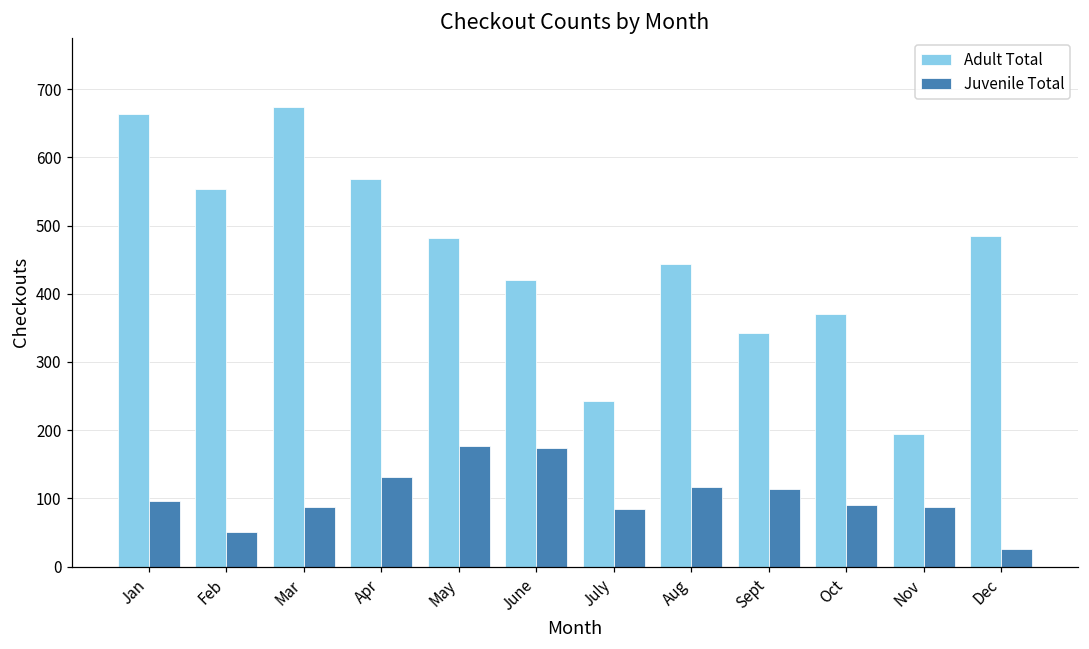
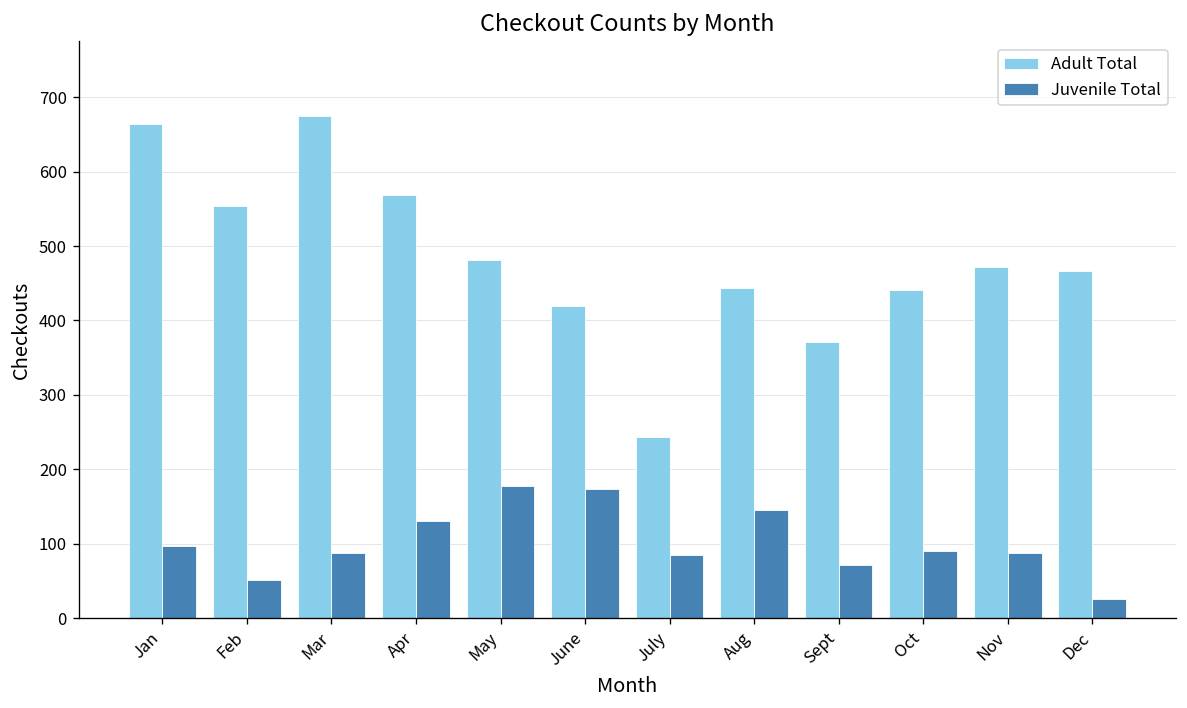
  {
    "Adult Total": {
      "Jan": 660,
      "Feb": 550,
      "Mar": 670,
      "Apr": 570,
      "May": 480,
      "June": 420,
      "July": 240,
      "Aug": 440,
-     "Sept": 340,
-     "Oct": 370,
-     "Nov": 200,
-     "Dec": 480
+     "Sept": 370,
+     "Oct": 440,
+     "Nov": 470,
+     "Dec": 470
    },
    "Juvenile Total": {
      "Jan": 100,
      "Feb": 50,
      "Mar": 90,
      "Apr": 130,
      "May": 180,
      "June": 170,
      "July": 90,
-     "Aug": 120,
-     "Sept": 110,
+     "Aug": 150,
+     "Sept": 70,
      "Oct": 90,
      "Nov": 90,
      "Dec": 30
    }
  }
